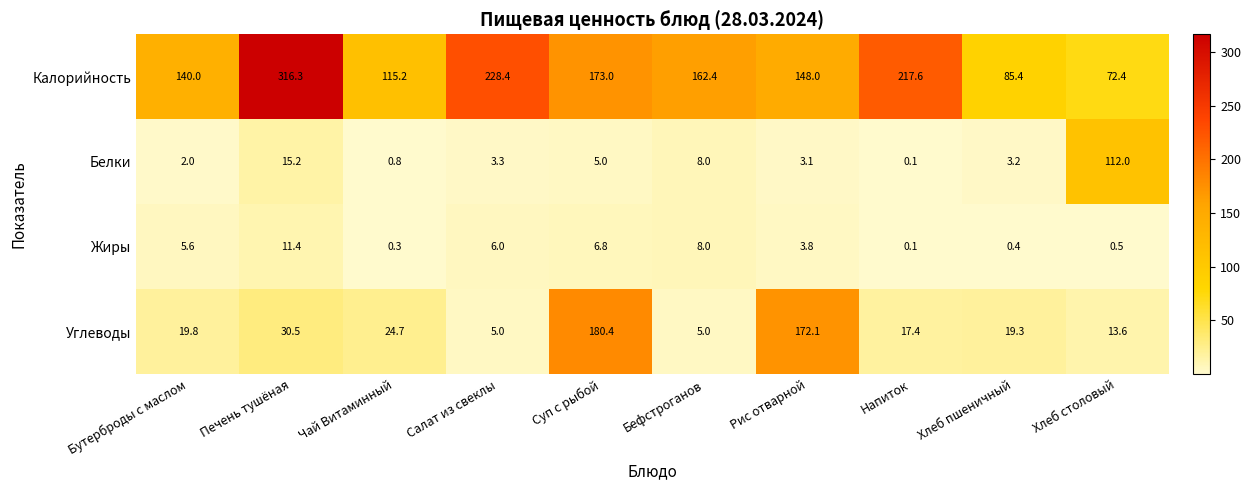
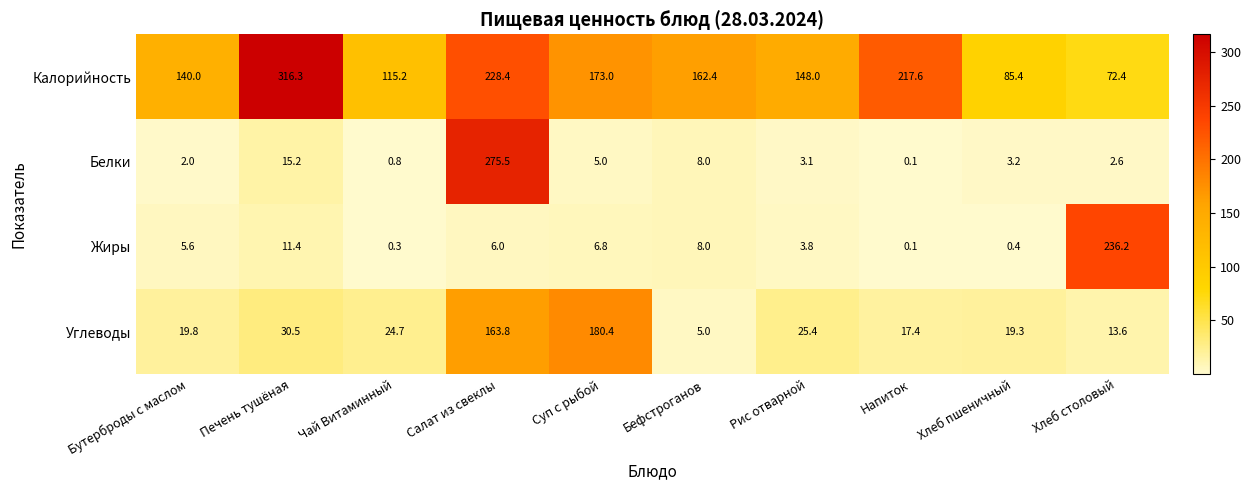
  {
    "Калорийность": {
      "Бутерброды с маслом": 140.0,
      "Печень тушёная": 316.3,
      "Чай Витаминный": 115.2,
      "Салат из свеклы": 228.4,
      "Суп с рыбой": 173.0,
      "Бефстроганов": 162.4,
      "Рис отварной": 148.0,
      "Напиток": 217.6,
      "Хлеб пшеничный": 85.4,
      "Хлеб столовый": 72.4
    },
    "Белки": {
      "Бутерброды с маслом": 2.0,
      "Печень тушёная": 15.2,
      "Чай Витаминный": 0.8,
-     "Салат из свеклы": 3.3,
+     "Салат из свеклы": 275.5,
      "Суп с рыбой": 5.0,
      "Бефстроганов": 8.0,
      "Рис отварной": 3.1,
      "Напиток": 0.1,
      "Хлеб пшеничный": 3.2,
-     "Хлеб столовый": 112.0
+     "Хлеб столовый": 2.6
    },
    "Жиры": {
      "Бутерброды с маслом": 5.6,
      "Печень тушёная": 11.4,
      "Чай Витаминный": 0.3,
      "Салат из свеклы": 6.0,
      "Суп с рыбой": 6.8,
      "Бефстроганов": 8.0,
      "Рис отварной": 3.8,
      "Напиток": 0.1,
      "Хлеб пшеничный": 0.4,
-     "Хлеб столовый": 0.5
+     "Хлеб столовый": 236.2
    },
    "Углеводы": {
      "Бутерброды с маслом": 19.8,
      "Печень тушёная": 30.5,
      "Чай Витаминный": 24.7,
-     "Салат из свеклы": 5.0,
+     "Салат из свеклы": 163.8,
      "Суп с рыбой": 180.4,
      "Бефстроганов": 5.0,
-     "Рис отварной": 172.1,
+     "Рис отварной": 25.4,
      "Напиток": 17.4,
      "Хлеб пшеничный": 19.3,
      "Хлеб столовый": 13.6
    }
  }
